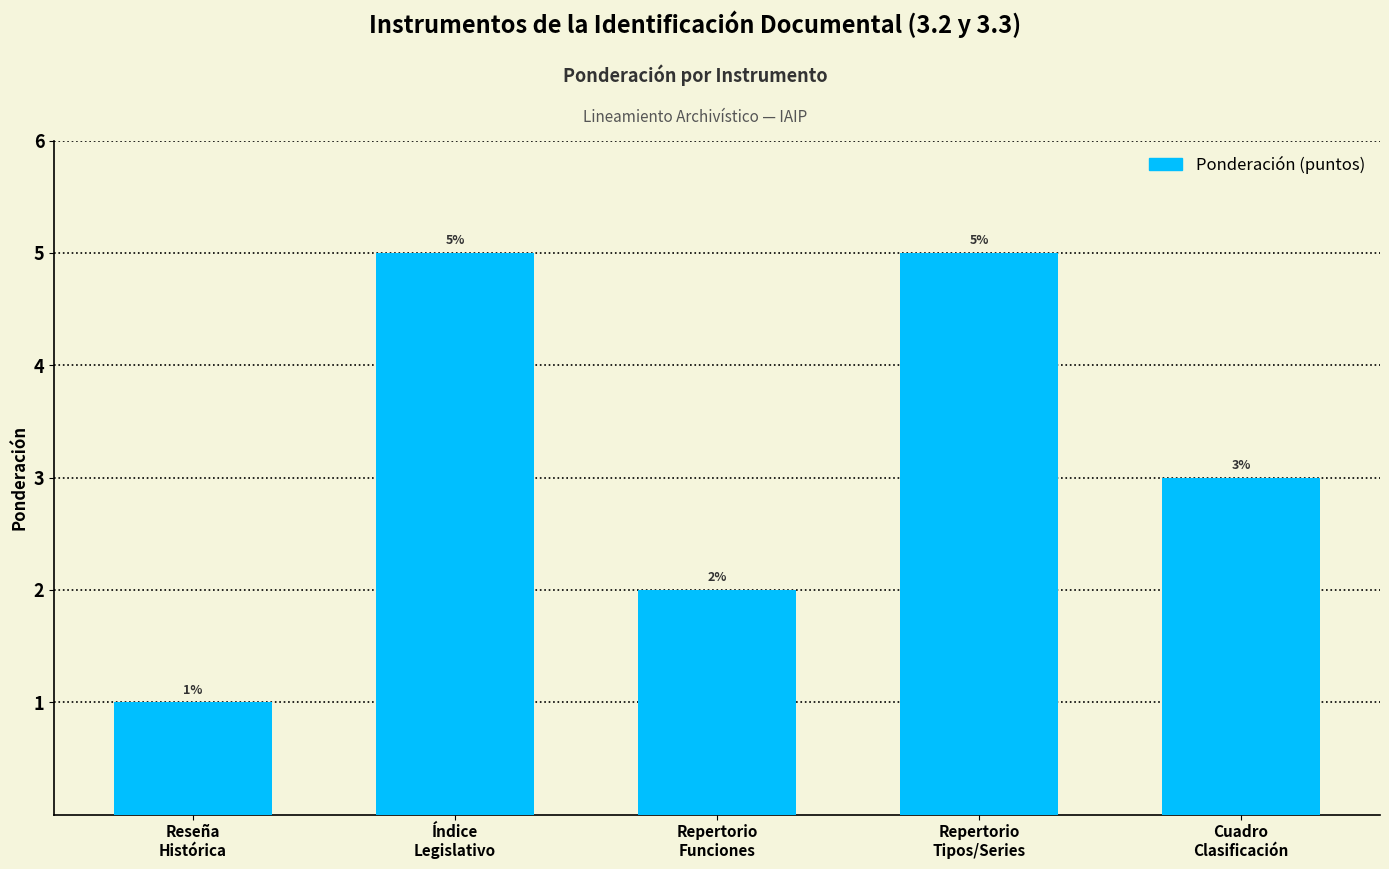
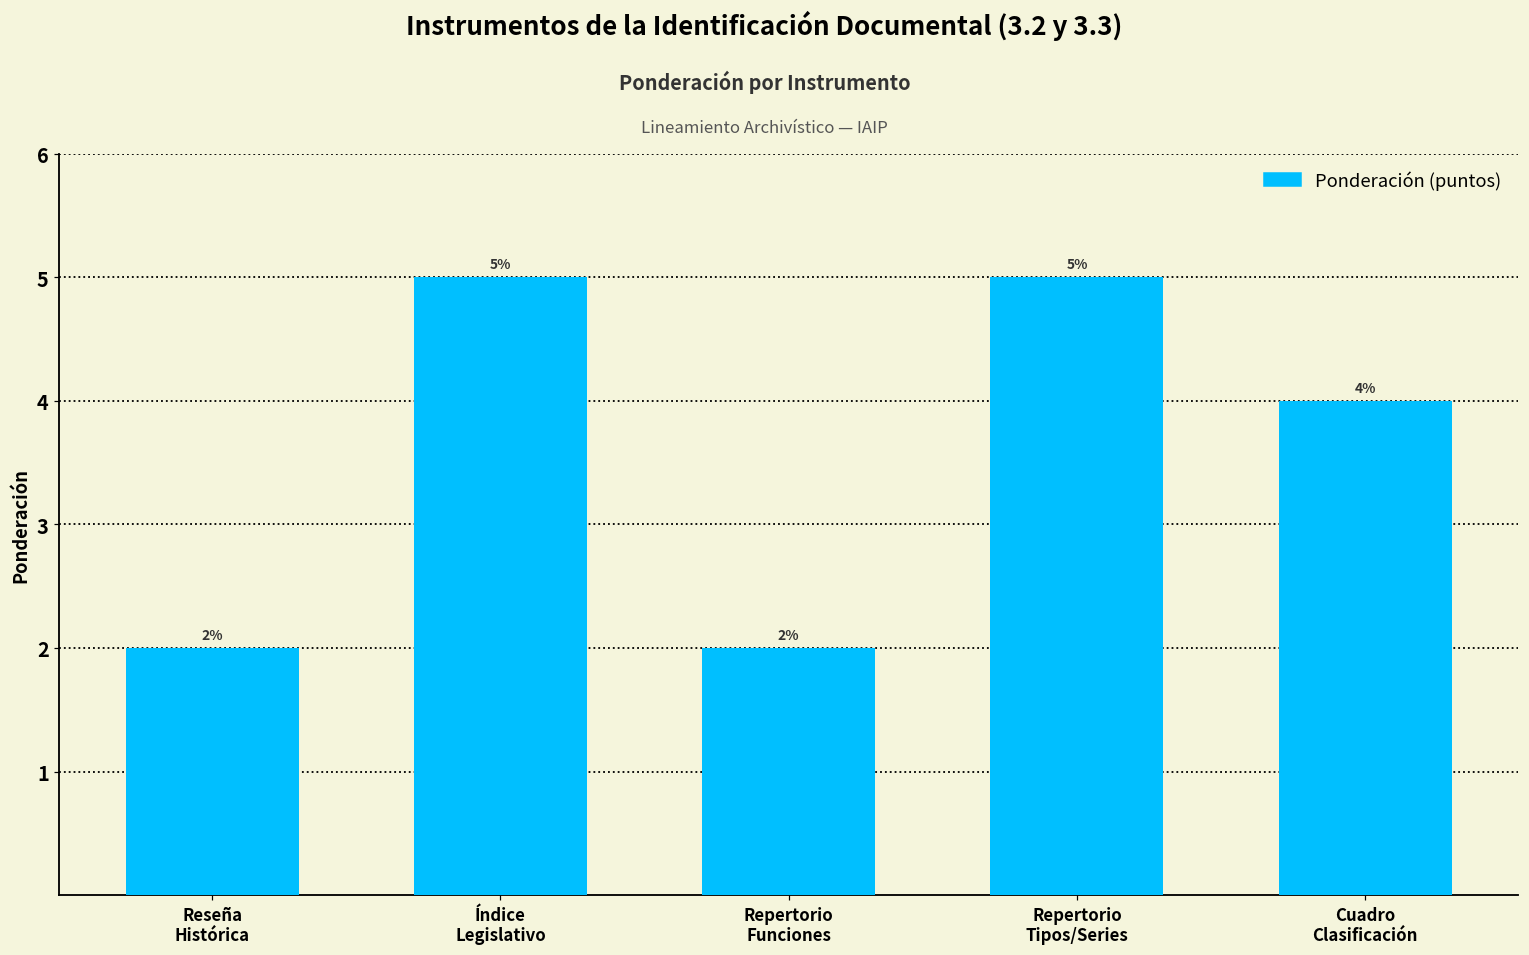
  {
-   "Reseña Histórica": "1%",
+   "Reseña Histórica": "2%",
    "Índice Legislativo": "5%",
    "Repertorio Funciones": "2%",
    "Repertorio Tipos/Series": "5%",
-   "Cuadro Clasificación": "3%"
+   "Cuadro Clasificación": "4%"
  }
